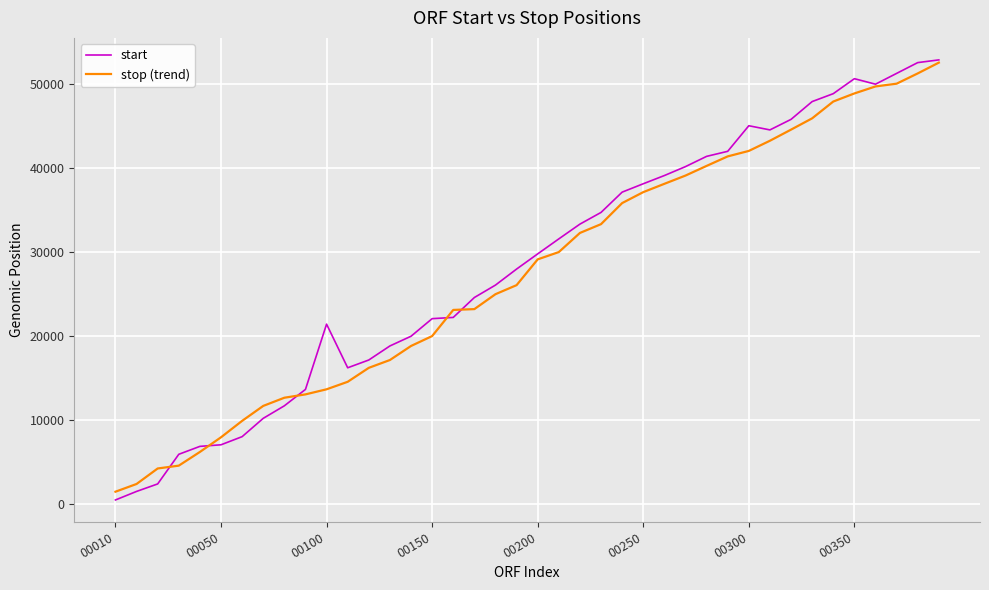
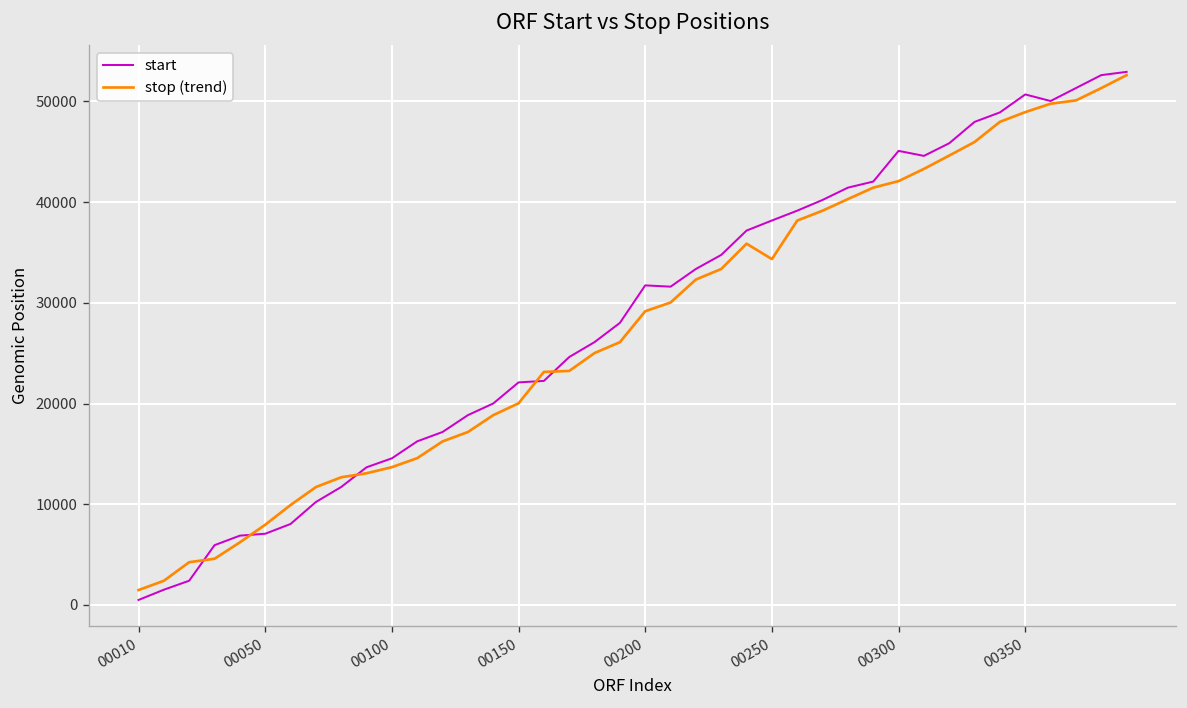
  {
    "start": {
      "00010": 0,
      "00050": 7000,
-     "00100": 21000,
+     "00100": 15000,
      "00150": 22000,
-     "00200": 30000,
+     "00200": 32000,
      "00250": 38000,
      "00300": 45000,
      "00350": 51000
    },
    "stop (trend)": {
      "00010": 1000,
      "00050": 8000,
      "00100": 14000,
      "00150": 20000,
      "00200": 29000,
-     "00250": 37000,
+     "00250": 34000,
      "00300": 42000,
      "00350": 49000
    }
  }
